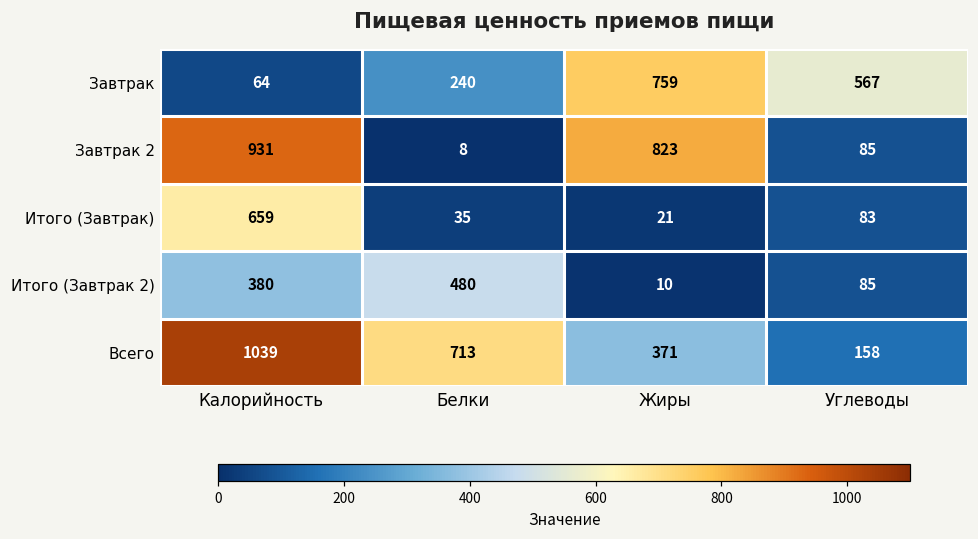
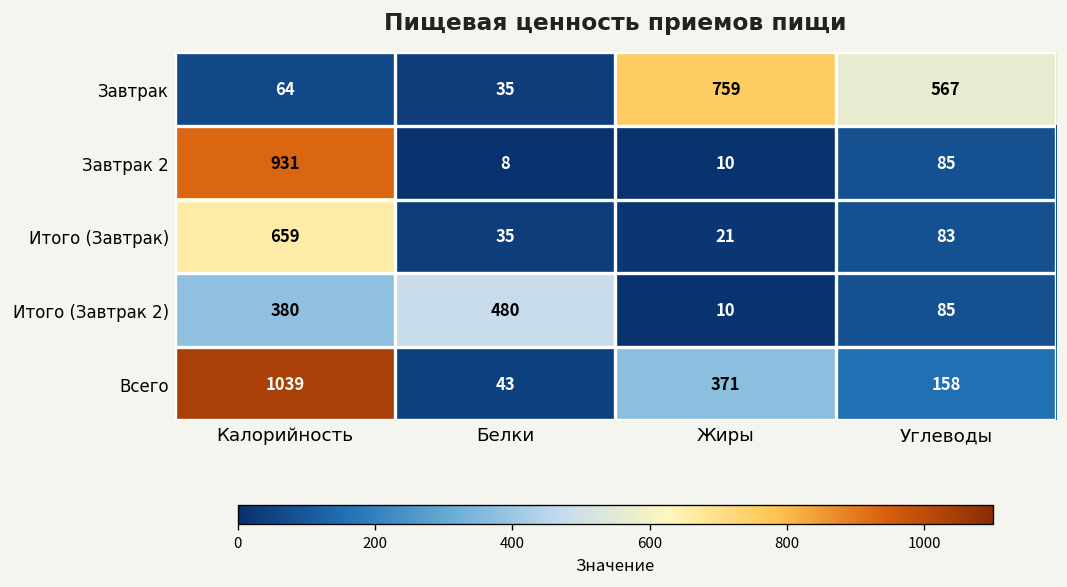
  {
    "Завтрак": {
      "Калорийность": 64,
-     "Белки": 240,
+     "Белки": 35,
      "Жиры": 759,
      "Углеводы": 567
    },
    "Завтрак 2": {
      "Калорийность": 931,
      "Белки": 8,
-     "Жиры": 823,
+     "Жиры": 10,
      "Углеводы": 85
    },
    "Итого (Завтрак)": {
      "Калорийность": 659,
      "Белки": 35,
      "Жиры": 21,
      "Углеводы": 83
    },
    "Итого (Завтрак 2)": {
      "Калорийность": 380,
      "Белки": 480,
      "Жиры": 10,
      "Углеводы": 85
    },
    "Всего": {
      "Калорийность": 1039,
-     "Белки": 713,
+     "Белки": 43,
      "Жиры": 371,
      "Углеводы": 158
    }
  }
